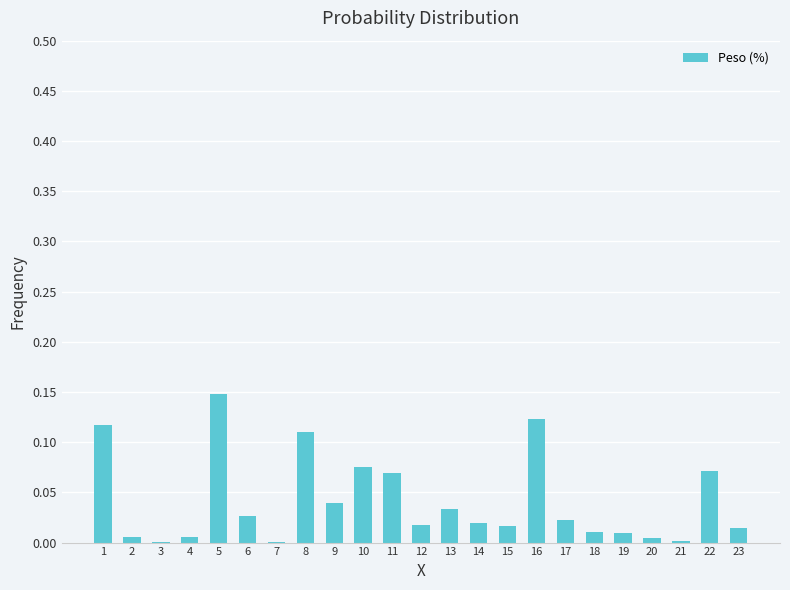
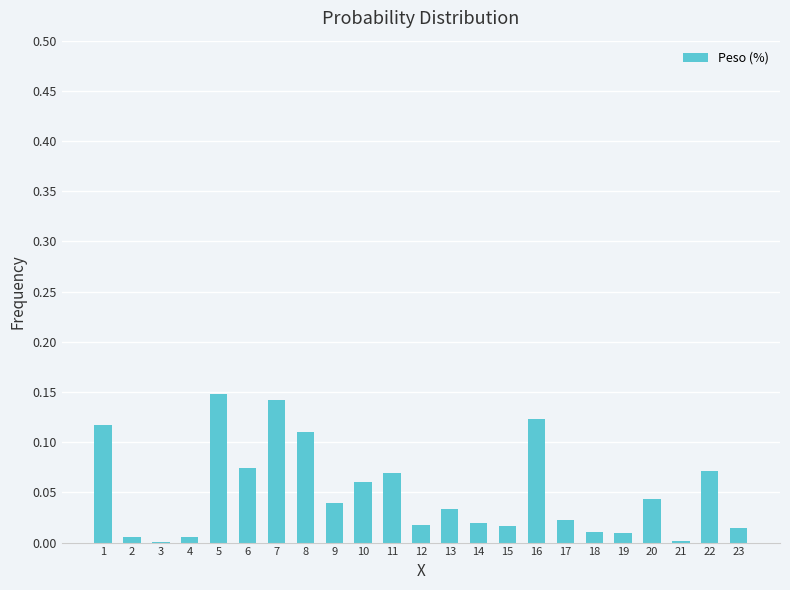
  {
    "1": 0.118,
    "2": 0.005,
    "4": 0.006,
    "5": 0.148,
-   "6": 0.027,
-   "7": 0.000,
+   "6": 0.074,
+   "7": 0.142,
    "8": 0.110,
    "9": 0.040,
-   "10": 0.076,
+   "10": 0.060,
    "11": 0.070,
    "12": 0.017,
    "13": 0.034,
    "14": 0.020,
    "15": 0.016,
    "16": 0.123,
    "17": 0.023,
    "18": 0.010,
    "19": 0.010,
-   "20": 0.004,
+   "20": 0.044,
    "22": 0.072,
    "23": 0.015
  }
